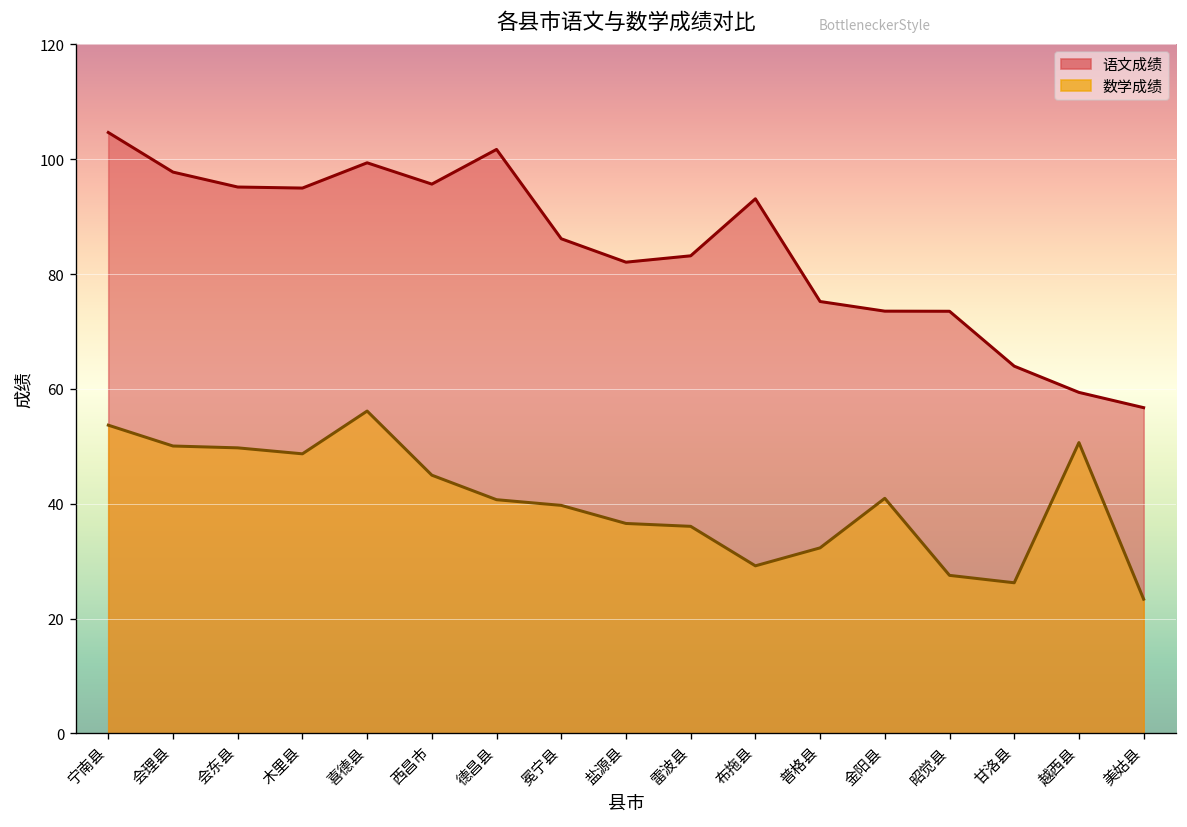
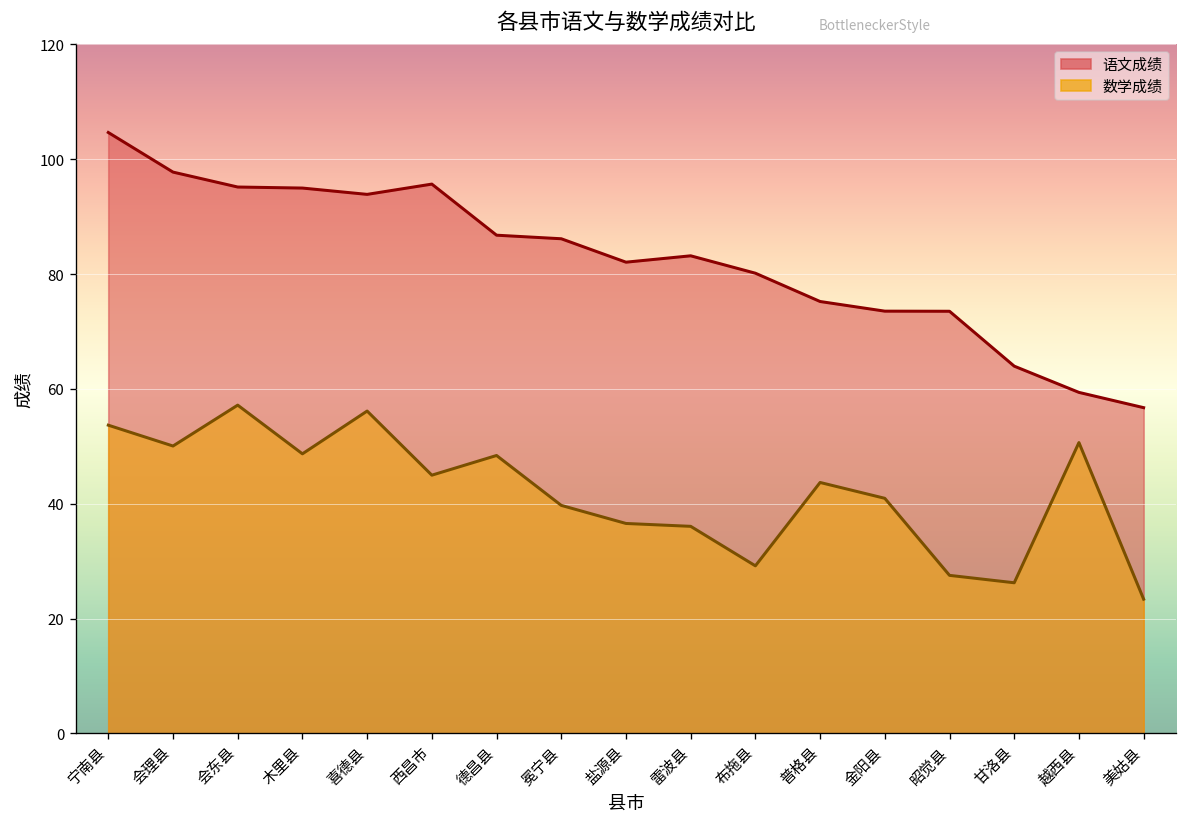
  {
    "语文成绩": {
      "宁南县": 105,
      "会理县": 98,
      "会东县": 95,
      "木里县": 95,
-     "喜德县": 99,
+     "喜德县": 94,
      "西昌市": 96,
-     "德昌县": 102,
+     "德昌县": 87,
      "冕宁县": 86,
      "盐源县": 82,
      "雷波县": 83,
-     "布拖县": 93,
+     "布拖县": 80,
      "普格县": 75,
      "金阳县": 74,
      "昭觉县": 74,
      "甘洛县": 64,
      "越西县": 59,
      "美姑县": 57
    },
    "数学成绩": {
      "宁南县": 54,
      "会理县": 50,
-     "会东县": 50,
+     "会东县": 57,
      "木里县": 49,
      "喜德县": 56,
      "西昌市": 45,
-     "德昌县": 41,
+     "德昌县": 48,
      "冕宁县": 40,
      "盐源县": 37,
      "雷波县": 36,
      "布拖县": 29,
-     "普格县": 32,
+     "普格县": 44,
      "金阳县": 41,
      "昭觉县": 28,
      "甘洛县": 26,
      "越西县": 51,
      "美姑县": 23
    }
  }
